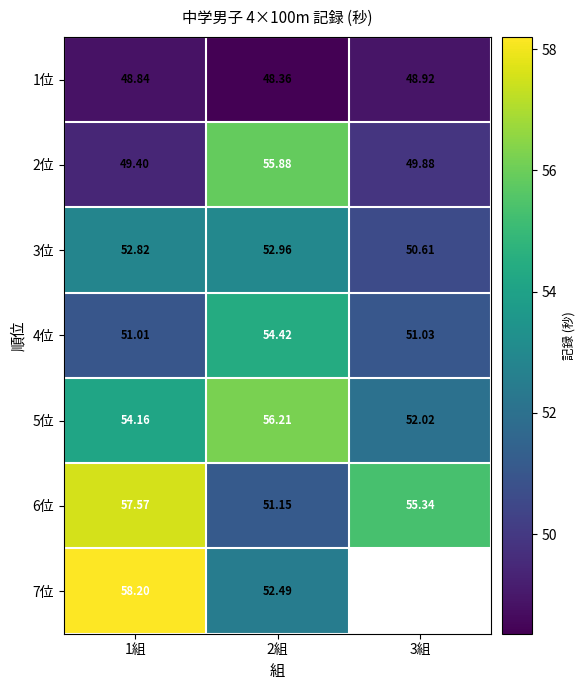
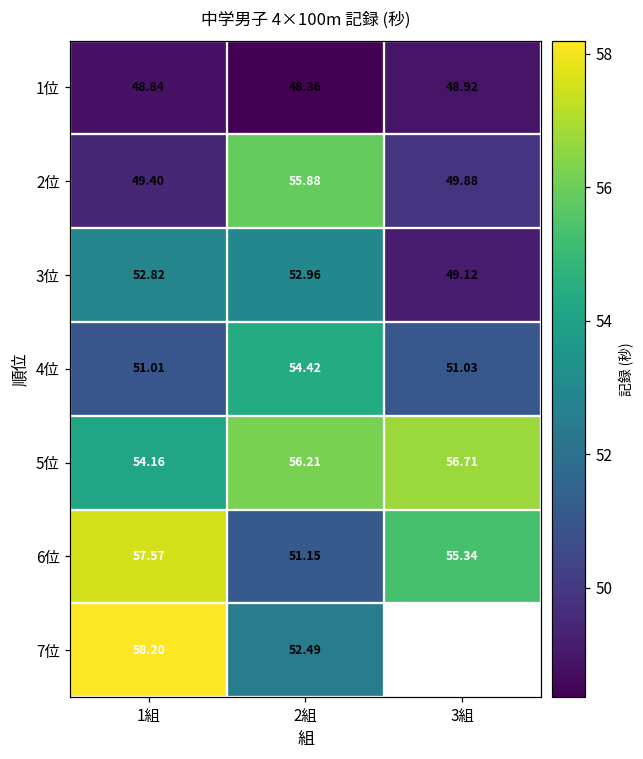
  {
    "1位": {
      "1組": 48.84,
      "2組": 48.36,
      "3組": 48.92
    },
    "2位": {
      "1組": 49.40,
      "2組": 55.88,
      "3組": 49.88
    },
    "3位": {
      "1組": 52.82,
      "2組": 52.96,
-     "3組": 50.61
+     "3組": 49.12
    },
    "4位": {
      "1組": 51.01,
      "2組": 54.42,
      "3組": 51.03
    },
    "5位": {
      "1組": 54.16,
      "2組": 56.21,
-     "3組": 52.02
+     "3組": 56.71
    },
    "6位": {
      "1組": 57.57,
      "2組": 51.15,
      "3組": 55.34
    },
    "7位": {
      "1組": 58.20,
      "2組": 52.49
    }
  }
